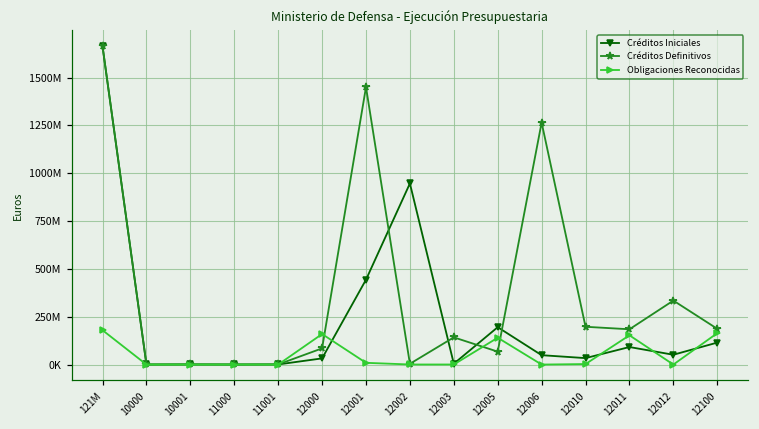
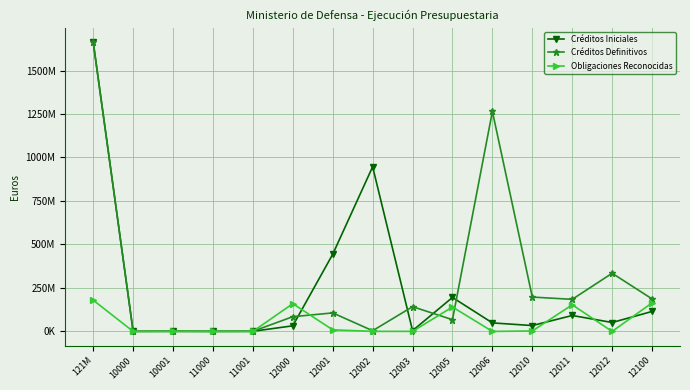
  {
    "Créditos Iniciales": {
      "12000": 30000000,
      "12001": 440000000,
      "12002": 950000000,
      "12005": 200000000,
      "12006": 50000000,
      "12010": 30000000,
      "12011": 90000000,
      "12012": 50000000,
      "12100": 110000000
    },
    "Créditos Definitivos": {
      "12000": 80000000,
-     "12001": 1450000000,
+     "12001": 110000000,
      "12003": 140000000,
      "12005": 70000000,
      "12006": 1260000000,
      "12010": 200000000,
      "12011": 180000000,
      "12012": 330000000,
      "12100": 190000000
    },
    "Obligaciones Reconocidas": {
      "121M": 180000000,
      "12000": 160000000,
      "12001": 10000000,
      "12005": 140000000,
      "12006": 0,
      "12010": 0,
      "12011": 150000000,
      "12012": 0,
      "12100": 160000000
    }
  }
